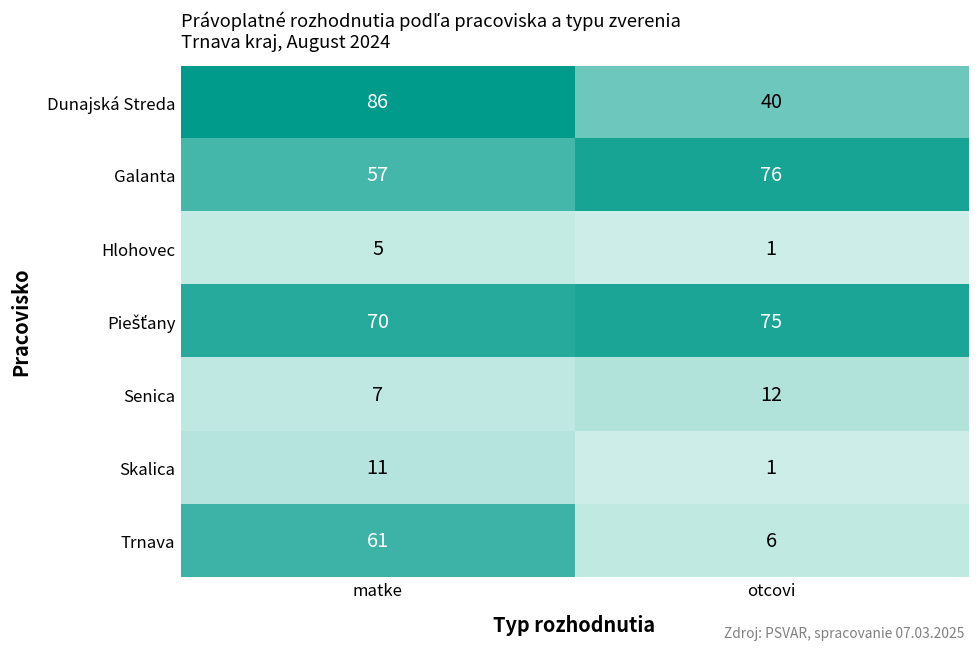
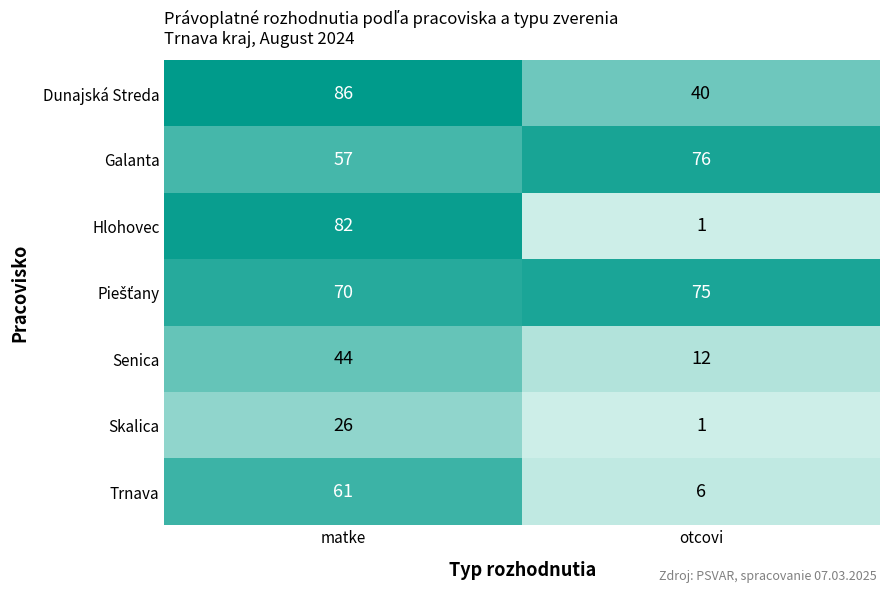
  {
    "Dunajská Streda": {
      "matke": 86,
      "otcovi": 40
    },
    "Galanta": {
      "matke": 57,
      "otcovi": 76
    },
    "Hlohovec": {
-     "matke": 5,
+     "matke": 82,
      "otcovi": 1
    },
    "Piešťany": {
      "matke": 70,
      "otcovi": 75
    },
    "Senica": {
-     "matke": 7,
+     "matke": 44,
      "otcovi": 12
    },
    "Skalica": {
-     "matke": 11,
+     "matke": 26,
      "otcovi": 1
    },
    "Trnava": {
      "matke": 61,
      "otcovi": 6
    }
  }
